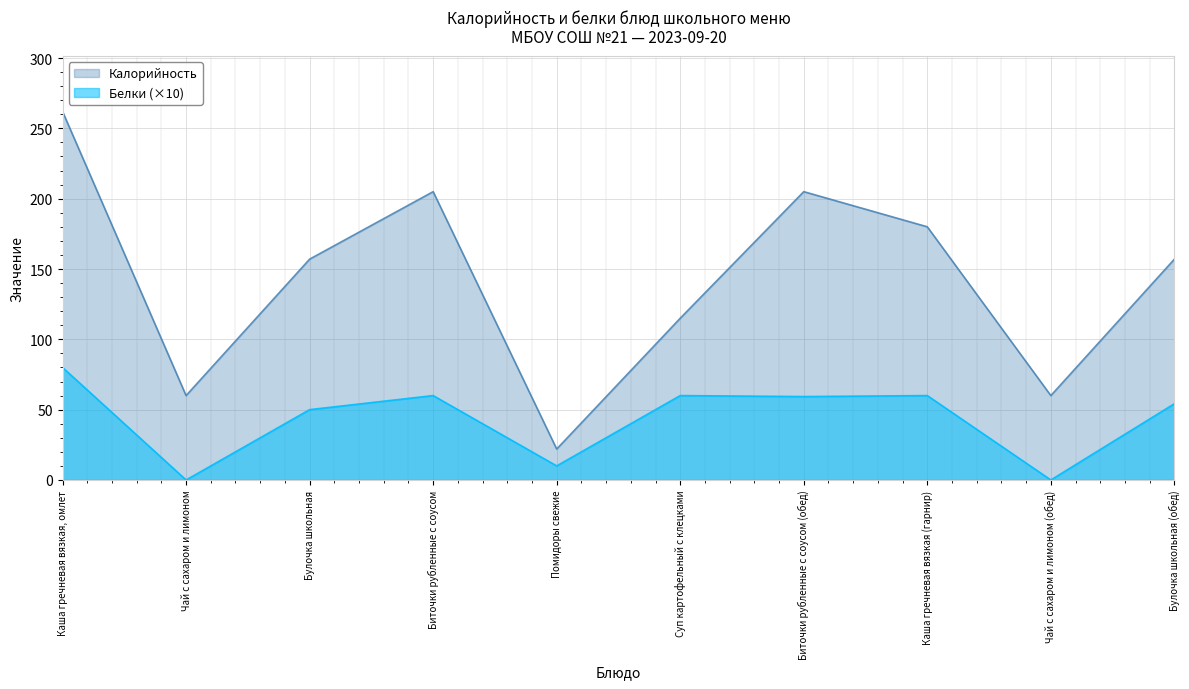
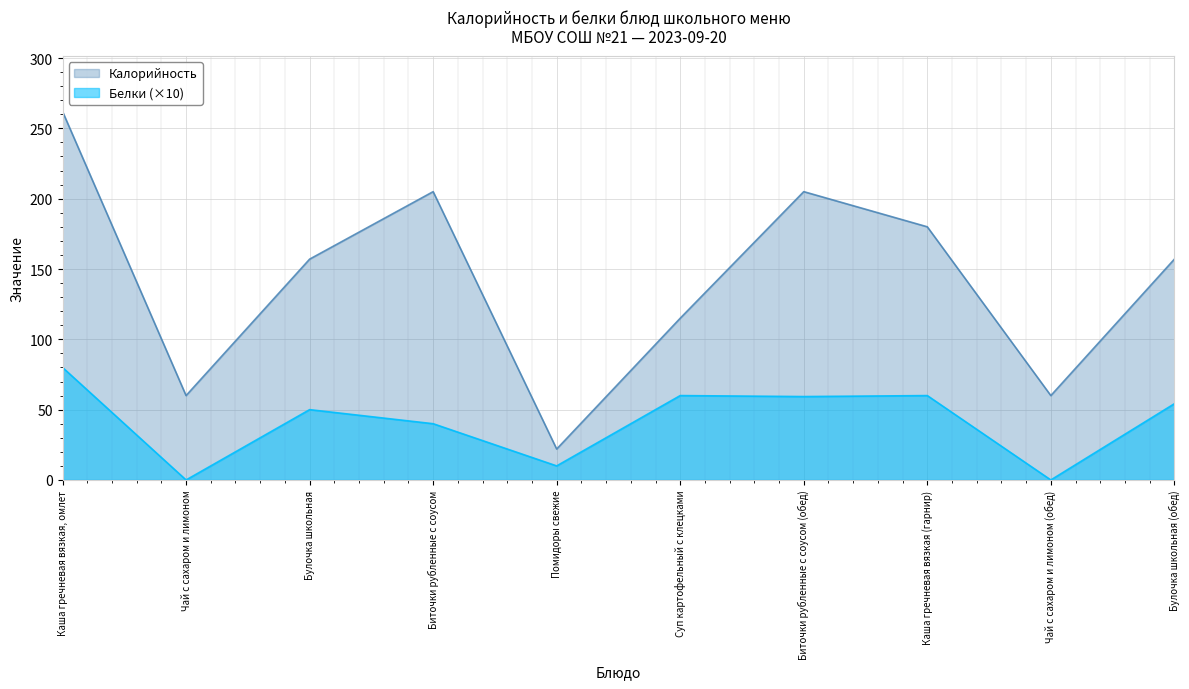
  {
    "Калорийность": {
      "Каша гречневая вязкая, омлет": 262,
      "Чай с сахаром и лимоном": 60,
      "Булочка школьная": 157,
      "Биточки рубленные с соусом": 205,
      "Помидоры свежие": 22,
      "Суп картофельный с клецками": 115,
      "Биточки рубленные с соусом (обед)": 205,
      "Каша гречневая вязкая (гарнир)": 180,
      "Чай с сахаром и лимоном (обед)": 60,
      "Булочка школьная (обед)": 157
    },
    "Белки (×10)": {
      "Каша гречневая вязкая, омлет": 80,
      "Чай с сахаром и лимоном": 0,
      "Булочка школьная": 50,
-     "Биточки рубленные с соусом": 60,
+     "Биточки рубленные с соусом": 40,
      "Помидоры свежие": 10,
      "Суп картофельный с клецками": 60,
      "Биточки рубленные с соусом (обед)": 59,
      "Каша гречневая вязкая (гарнир)": 60,
      "Чай с сахаром и лимоном (обед)": 0,
      "Булочка школьная (обед)": 54
    }
  }
